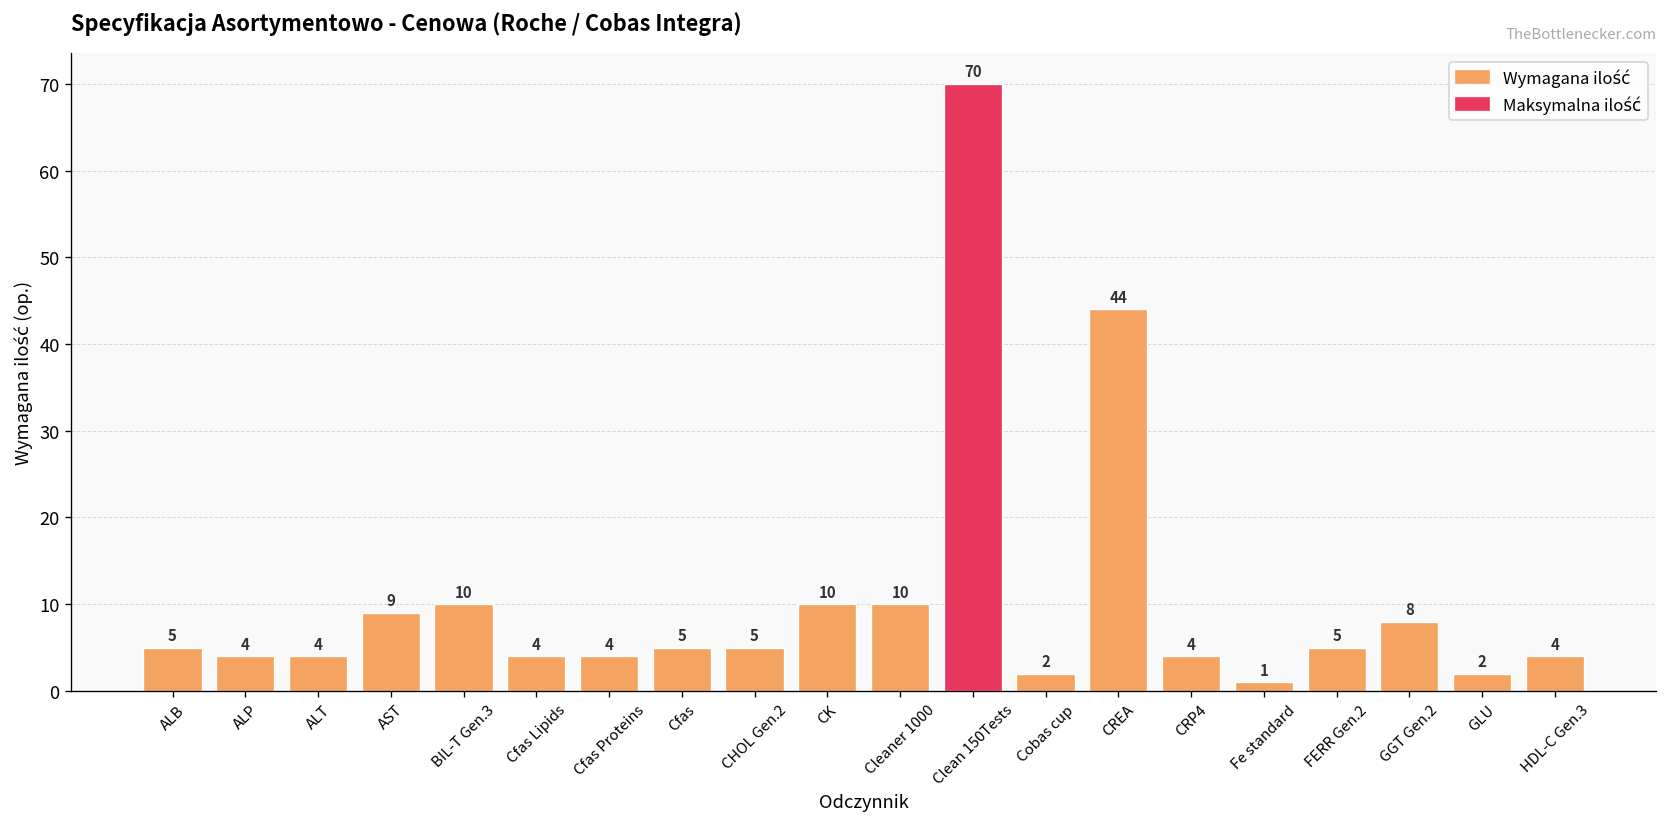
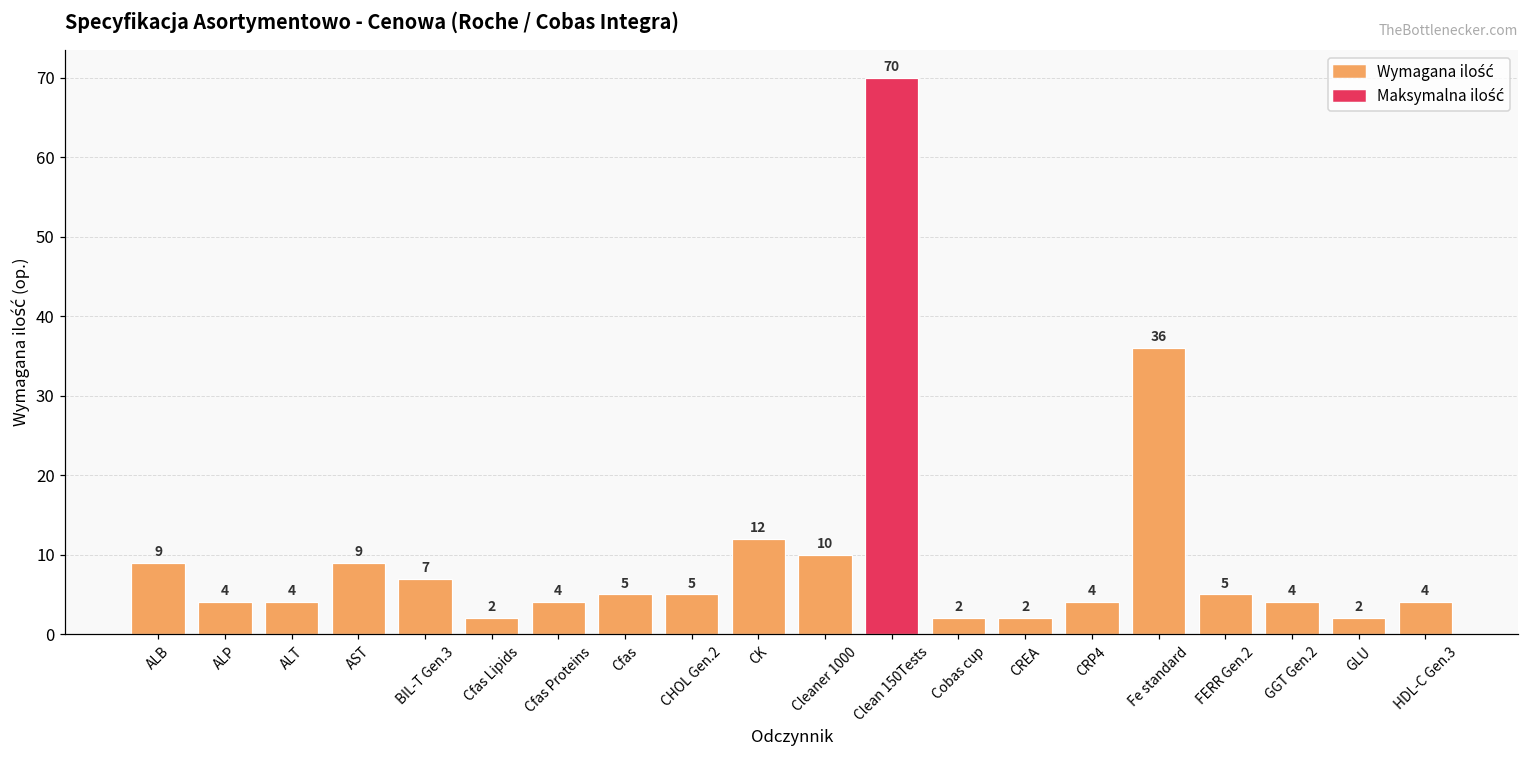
  {
-   "ALB": 5,
+   "ALB": 9,
    "ALP": 4,
    "ALT": 4,
    "AST": 9,
-   "BIL-T Gen.3": 10,
-   "Cfas Lipids": 4,
+   "BIL-T Gen.3": 7,
+   "Cfas Lipids": 2,
    "Cfas Proteins": 4,
    "Cfas": 5,
    "CHOL Gen.2": 5,
-   "CK": 10,
+   "CK": 12,
    "Cleaner 1000": 10,
    "Clean 150Tests": 70,
    "Cobas cup": 2,
-   "CREA": 44,
+   "CREA": 2,
    "CRP4": 4,
-   "Fe standard": 1,
+   "Fe standard": 36,
    "FERR Gen.2": 5,
-   "GGT Gen.2": 8,
+   "GGT Gen.2": 4,
    "GLU": 2,
    "HDL-C Gen.3": 4
  }
